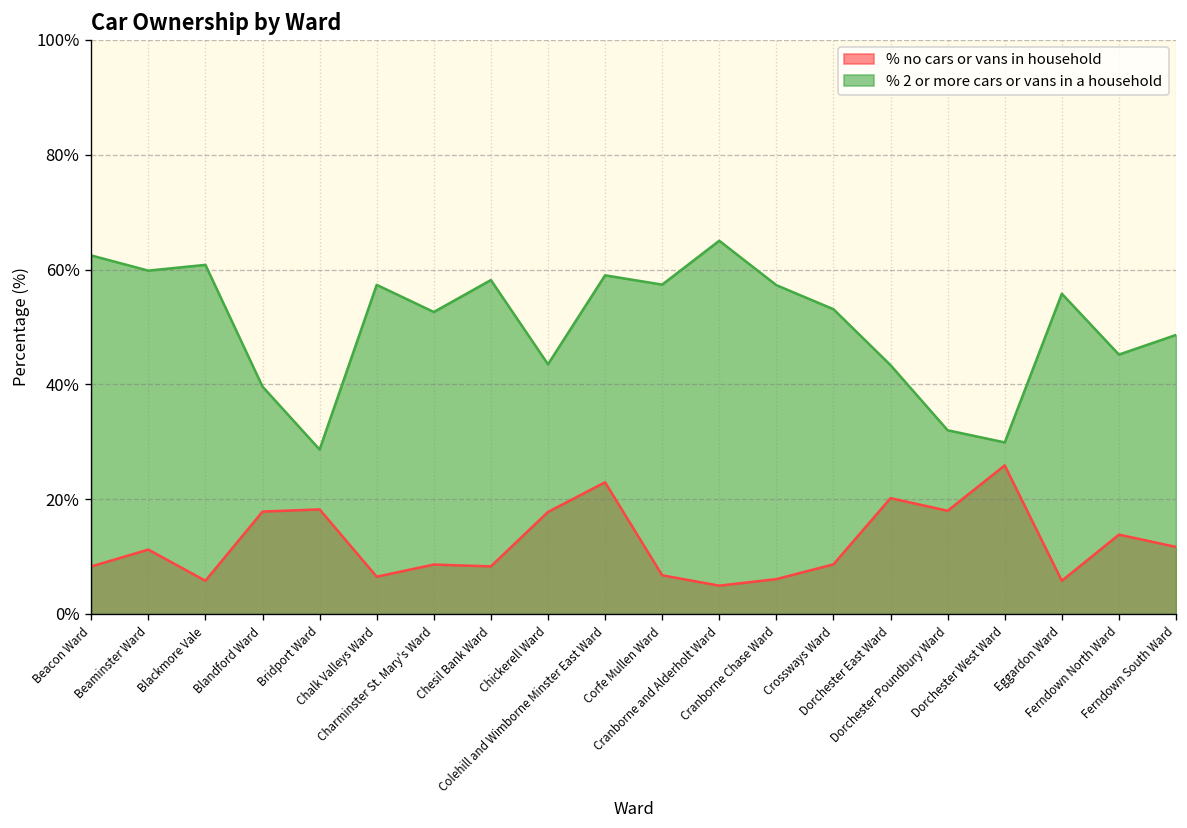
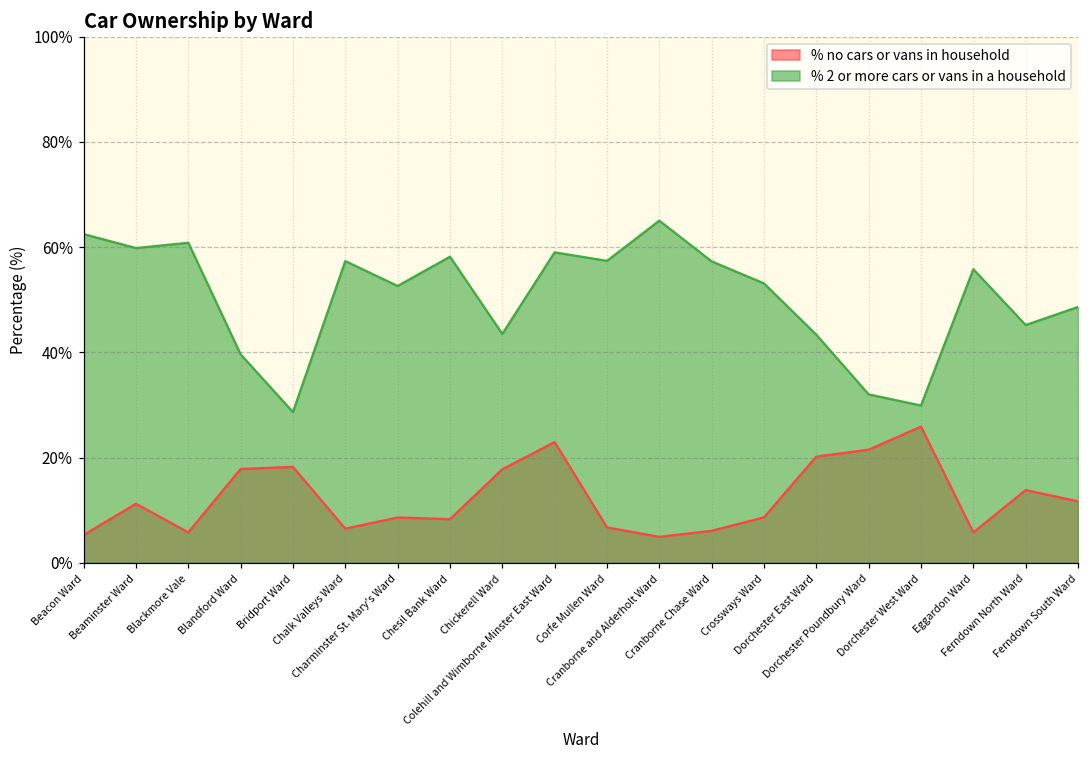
  {
    "% no cars or vans in household": {
-     "Beacon Ward": "8%",
+     "Beacon Ward": "5%",
      "Beaminster Ward": "11%",
      "Blackmore Vale": "6%",
      "Blandford Ward": "18%",
      "Bridport Ward": "18%",
      "Chalk Valleys Ward": "6%",
      "Charminster St. Mary's Ward": "9%",
      "Chesil Bank Ward": "8%",
      "Chickerell Ward": "18%",
      "Colehill and Wimborne Minster East Ward": "23%",
      "Corfe Mullen Ward": "7%",
      "Cranborne and Alderholt Ward": "5%",
      "Cranborne Chase Ward": "6%",
      "Crossways Ward": "9%",
      "Dorchester East Ward": "20%",
-     "Dorchester Poundbury Ward": "18%",
+     "Dorchester Poundbury Ward": "21%",
      "Dorchester West Ward": "26%",
      "Eggardon Ward": "6%",
      "Ferndown North Ward": "14%",
      "Ferndown South Ward": "12%"
    },
    "% 2 or more cars or vans in a household": {
      "Beacon Ward": "62%",
      "Beaminster Ward": "60%",
      "Blackmore Vale": "61%",
      "Blandford Ward": "40%",
      "Bridport Ward": "29%",
      "Chalk Valleys Ward": "57%",
      "Charminster St. Mary's Ward": "53%",
      "Chesil Bank Ward": "58%",
      "Chickerell Ward": "43%",
      "Colehill and Wimborne Minster East Ward": "59%",
      "Corfe Mullen Ward": "57%",
      "Cranborne and Alderholt Ward": "65%",
      "Cranborne Chase Ward": "57%",
      "Crossways Ward": "53%",
      "Dorchester East Ward": "43%",
      "Dorchester Poundbury Ward": "32%",
      "Dorchester West Ward": "30%",
      "Eggardon Ward": "56%",
      "Ferndown North Ward": "45%",
      "Ferndown South Ward": "49%"
    }
  }
